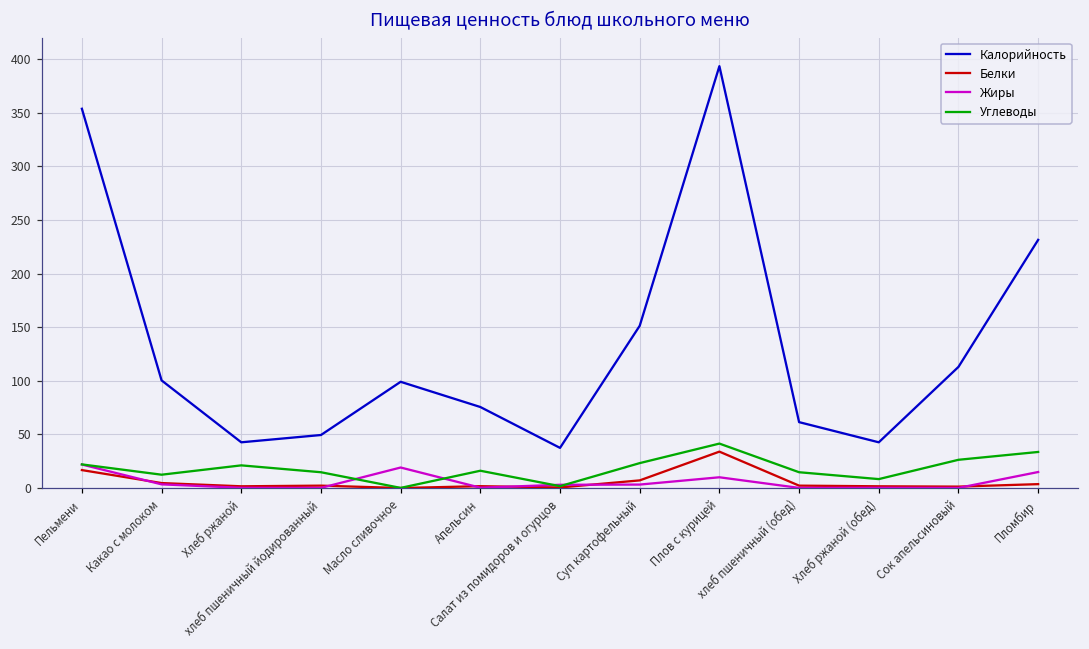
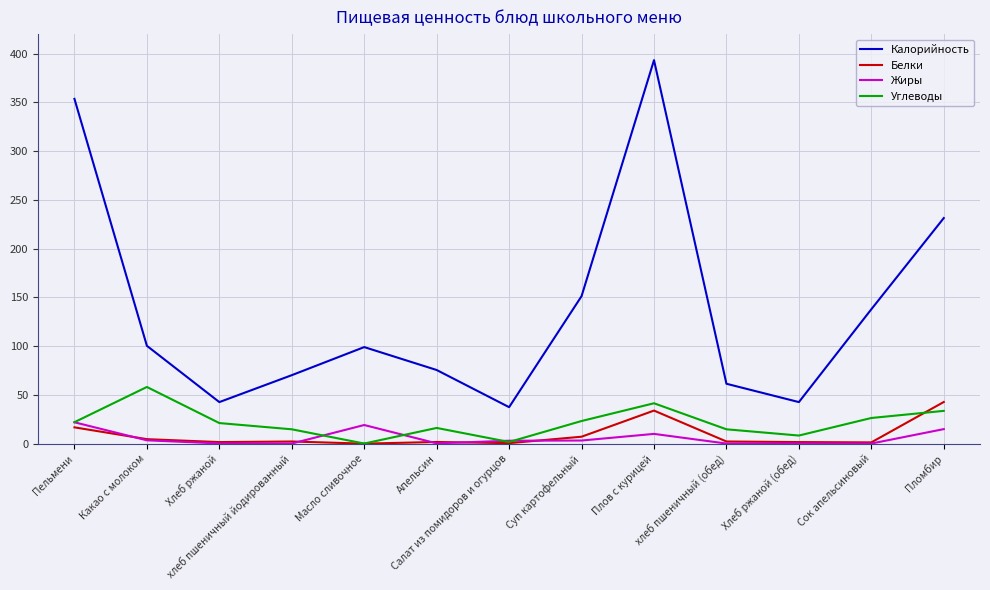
  {
    "Калорийность": {
      "Пельмени": 350,
      "Какао с молоком": 100,
      "Хлеб ржаной": 40,
-     "хлеб пшеничный йодированный": 50,
+     "хлеб пшеничный йодированный": 70,
      "Масло сливочное": 100,
      "Апельсин": 80,
      "Салат из помидоров и огурцов": 40,
      "Суп картофельный": 150,
      "Плов с курицей": 390,
      "хлеб пшеничный (обед)": 60,
      "Хлеб ржаной (обед)": 40,
-     "Сок апельсиновый": 110,
+     "Сок апельсиновый": 140,
      "Пломбир": 230
    },
    "Белки": {
      "Пельмени": 20,
      "Суп картофельный": 10,
      "Плов с курицей": 30,
-     "Пломбир": 0
+     "Пломбир": 40
    },
    "Жиры": {
      "Масло сливочное": 20,
      "Суп картофельный": 0,
      "Плов с курицей": 10,
      "Пломбир": 20
    },
    "Углеводы": {
-     "Какао с молоком": 10,
+     "Какао с молоком": 60,
      "Хлеб ржаной": 20,
      "хлеб пшеничный йодированный": 10,
      "Апельсин": 20,
      "Суп картофельный": 20,
      "Плов с курицей": 40,
      "хлеб пшеничный (обед)": 10,
      "Хлеб ржаной (обед)": 10,
      "Сок апельсиновый": 30,
      "Пломбир": 30
    }
  }
